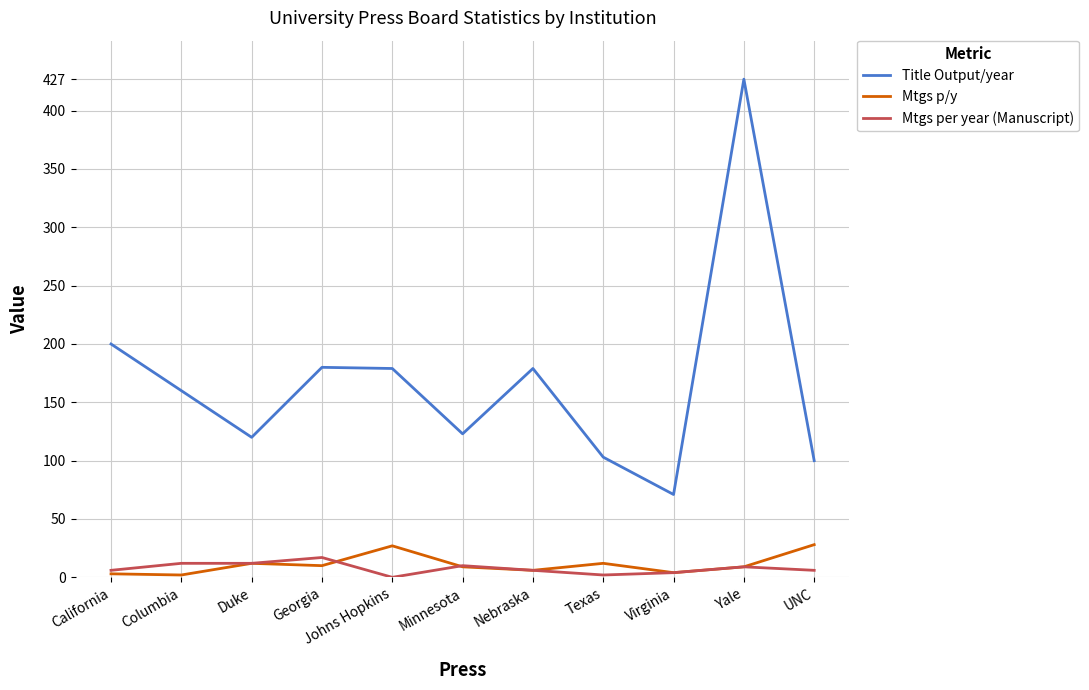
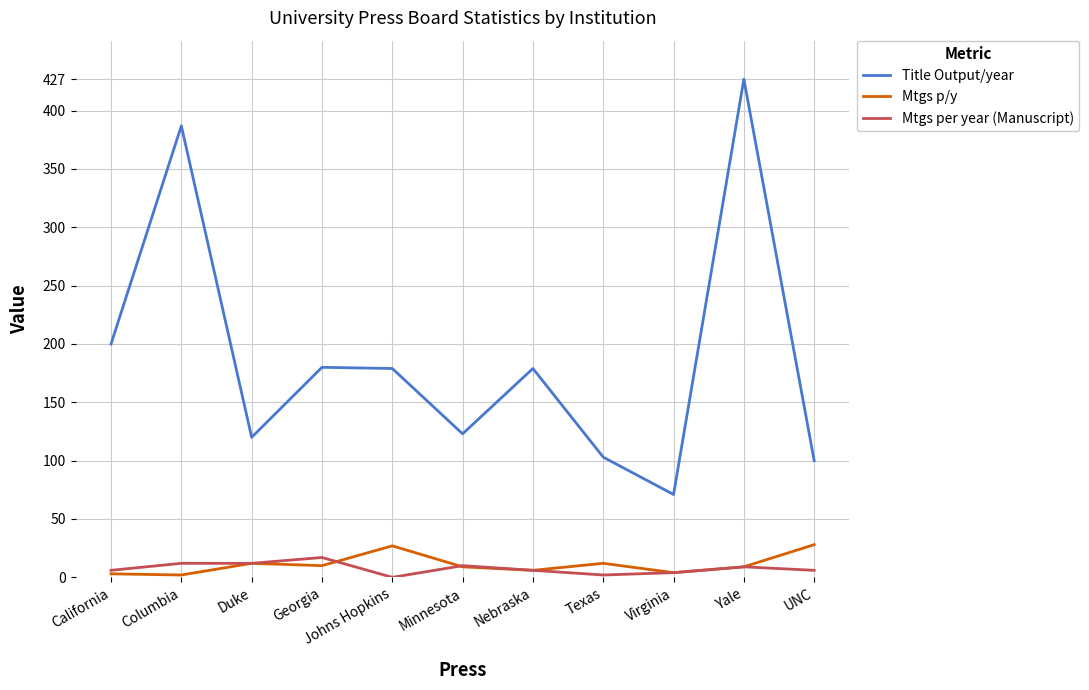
  {
    "Title Output/year": {
      "California": 200,
-     "Columbia": 160,
+     "Columbia": 387,
      "Duke": 120,
      "Georgia": 180,
      "Johns Hopkins": 179,
      "Minnesota": 123,
      "Nebraska": 179,
      "Texas": 103,
      "Virginia": 71,
      "Yale": 427,
      "UNC": 100
    },
    "Mtgs p/y": {
      "California": 3,
      "Columbia": 2,
      "Georgia": 10,
      "Johns Hopkins": 27,
      "Texas": 12,
      "UNC": 28
    },
    "Mtgs per year (Manuscript)": {
      "California": 6,
      "Columbia": 12,
      "Georgia": 17,
      "Johns Hopkins": 0,
      "Texas": 2,
      "UNC": 6
    }
  }
